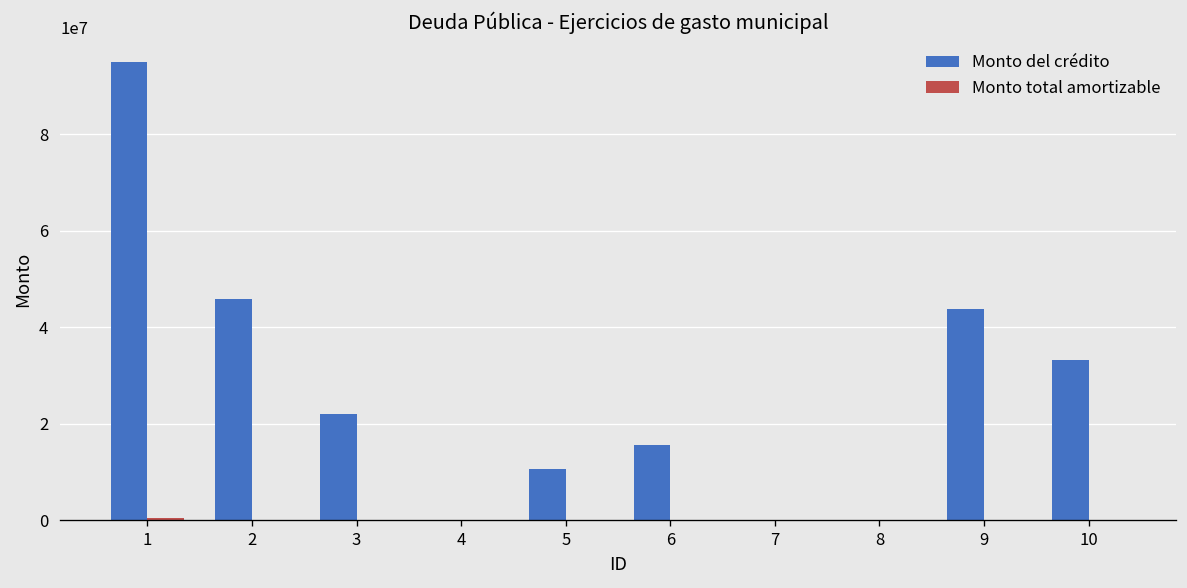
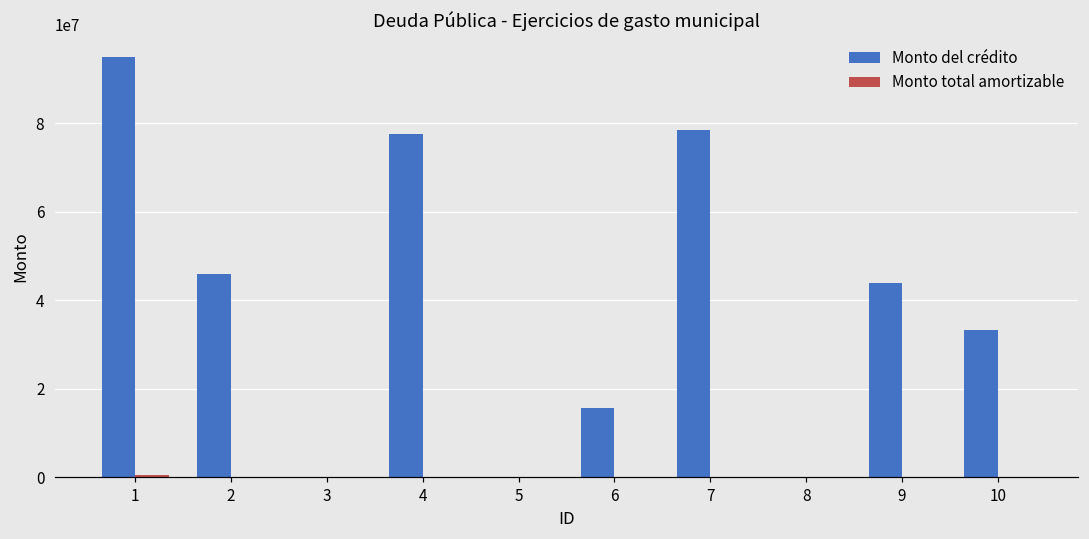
  {
    "Monto del crédito": {
      "1": 95000000,
      "2": 46000000,
-     "3": 22000000,
-     "4": 0,
-     "5": 11000000,
+     "3": 0,
+     "4": 78000000,
+     "5": 0,
      "6": 16000000,
-     "7": 0,
+     "7": 78000000,
      "8": 0,
      "9": 44000000,
      "10": 33000000
    },
    "Monto total amortizable": {
      "2": 0,
      "3": 0,
      "4": 0,
      "5": 0,
      "6": 0,
      "7": 0,
      "8": 0,
      "9": 0,
      "10": 0
    }
  }
